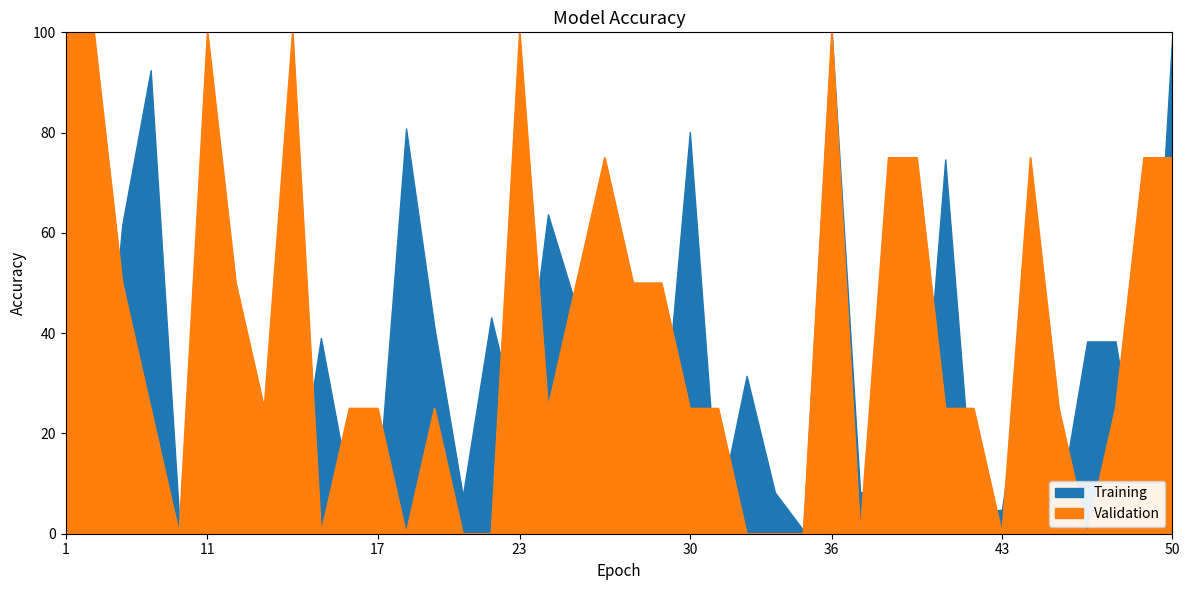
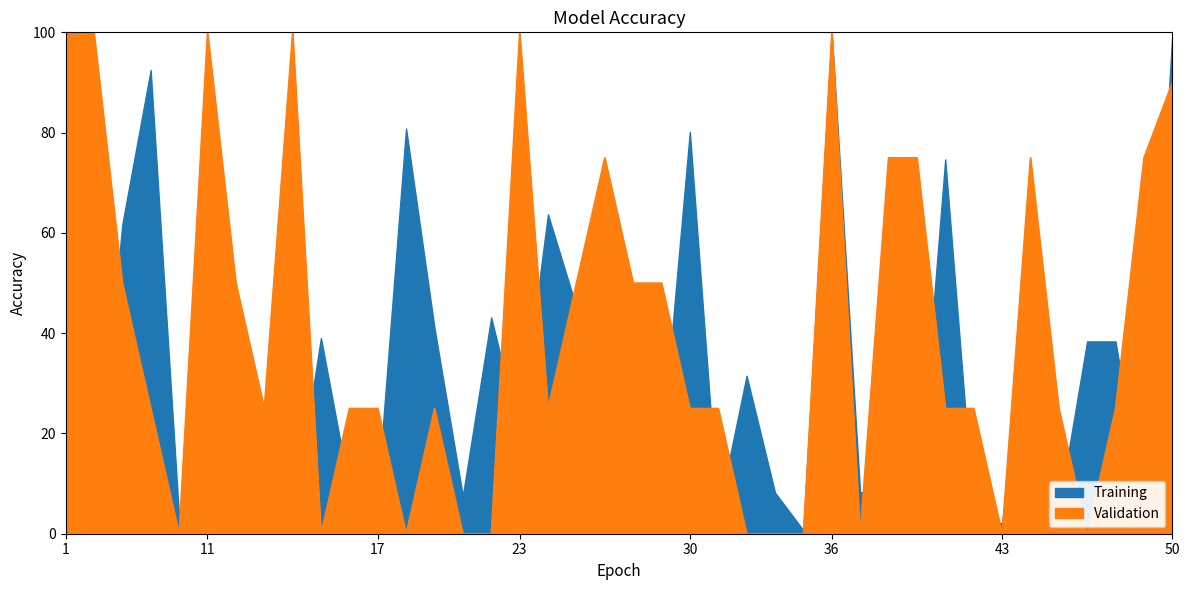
  {
    "Training": {
-     "43": 5,
+     "43": 2,
      "50": 99
    },
    "Validation": {
      "11": 100,
      "43": 0,
-     "50": 75
+     "50": 90
    }
  }
